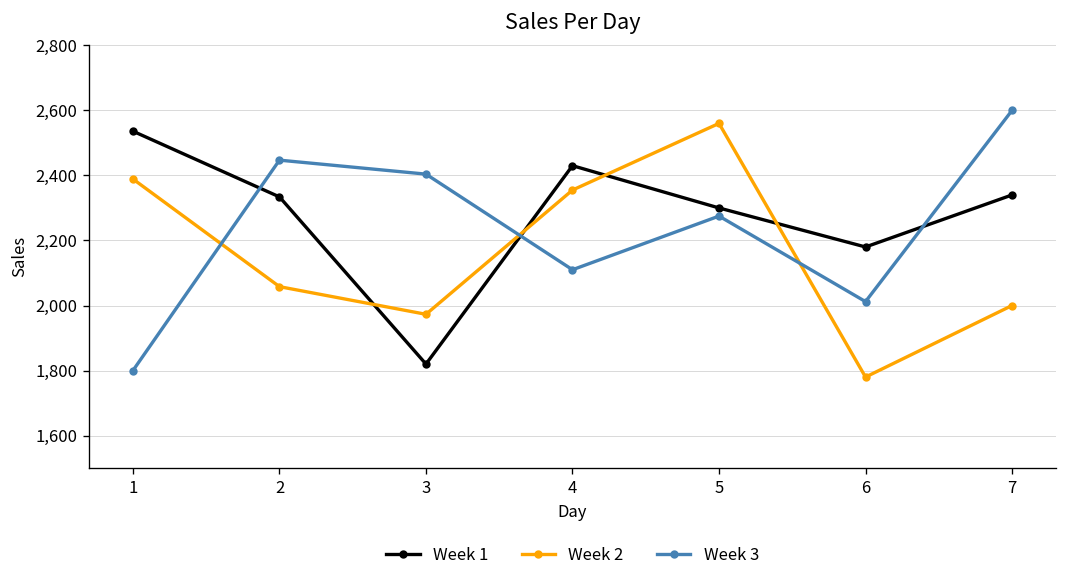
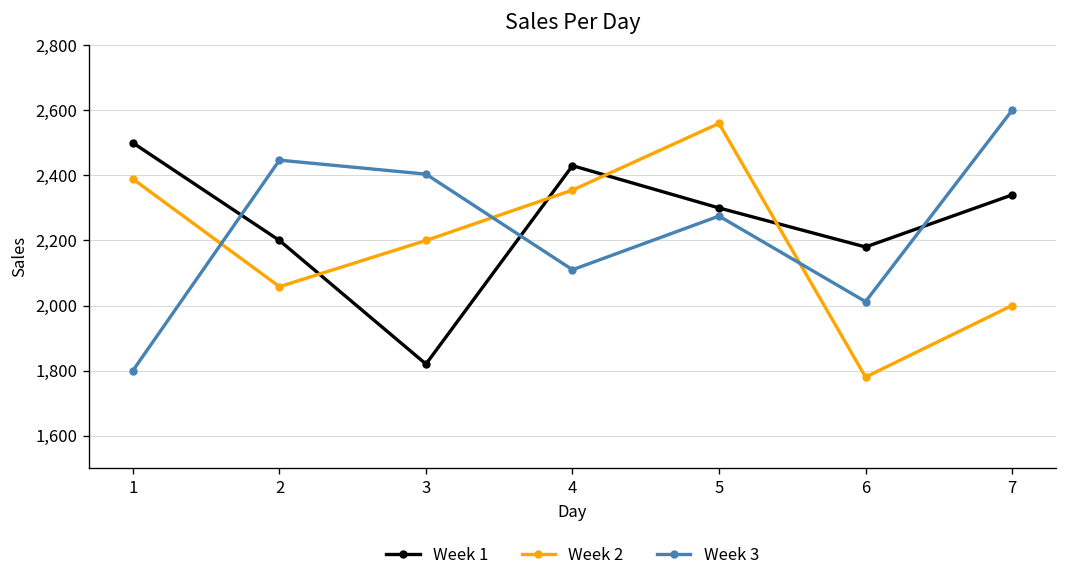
  {
    "Week 1": {
-     "1": "2,540",
-     "2": "2,330",
+     "1": "2,500",
+     "2": "2,200",
      "3": "1,820",
      "4": "2,430",
      "5": "2,300",
      "6": "2,180",
      "7": "2,340"
    },
    "Week 2": {
      "1": "2,390",
      "2": "2,060",
-     "3": "1,970",
+     "3": "2,200",
      "4": "2,360",
      "5": "2,560",
      "6": "1,780",
      "7": "2,000"
    },
    "Week 3": {
      "1": "1,800",
      "2": "2,450",
      "3": "2,400",
      "4": "2,110",
      "5": "2,280",
      "6": "2,010",
      "7": "2,600"
    }
  }
